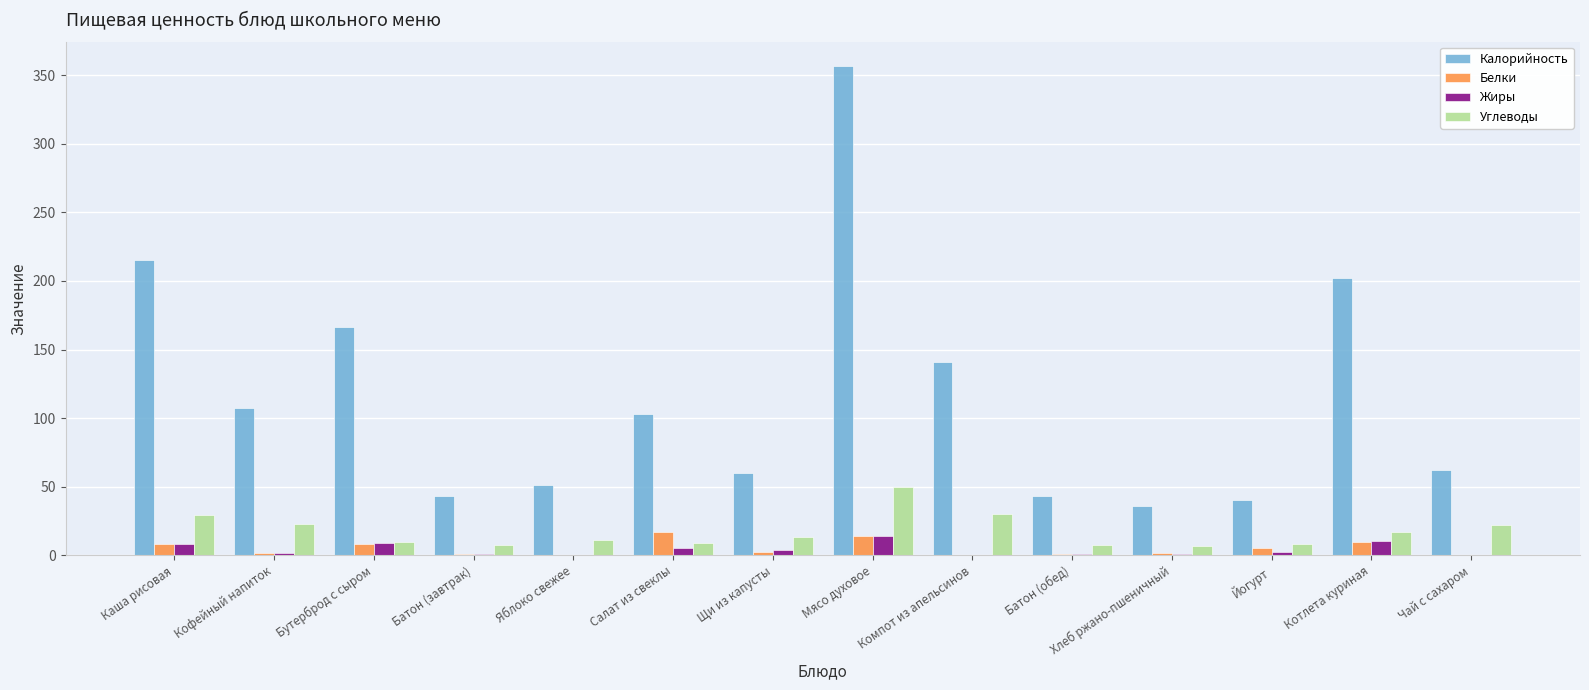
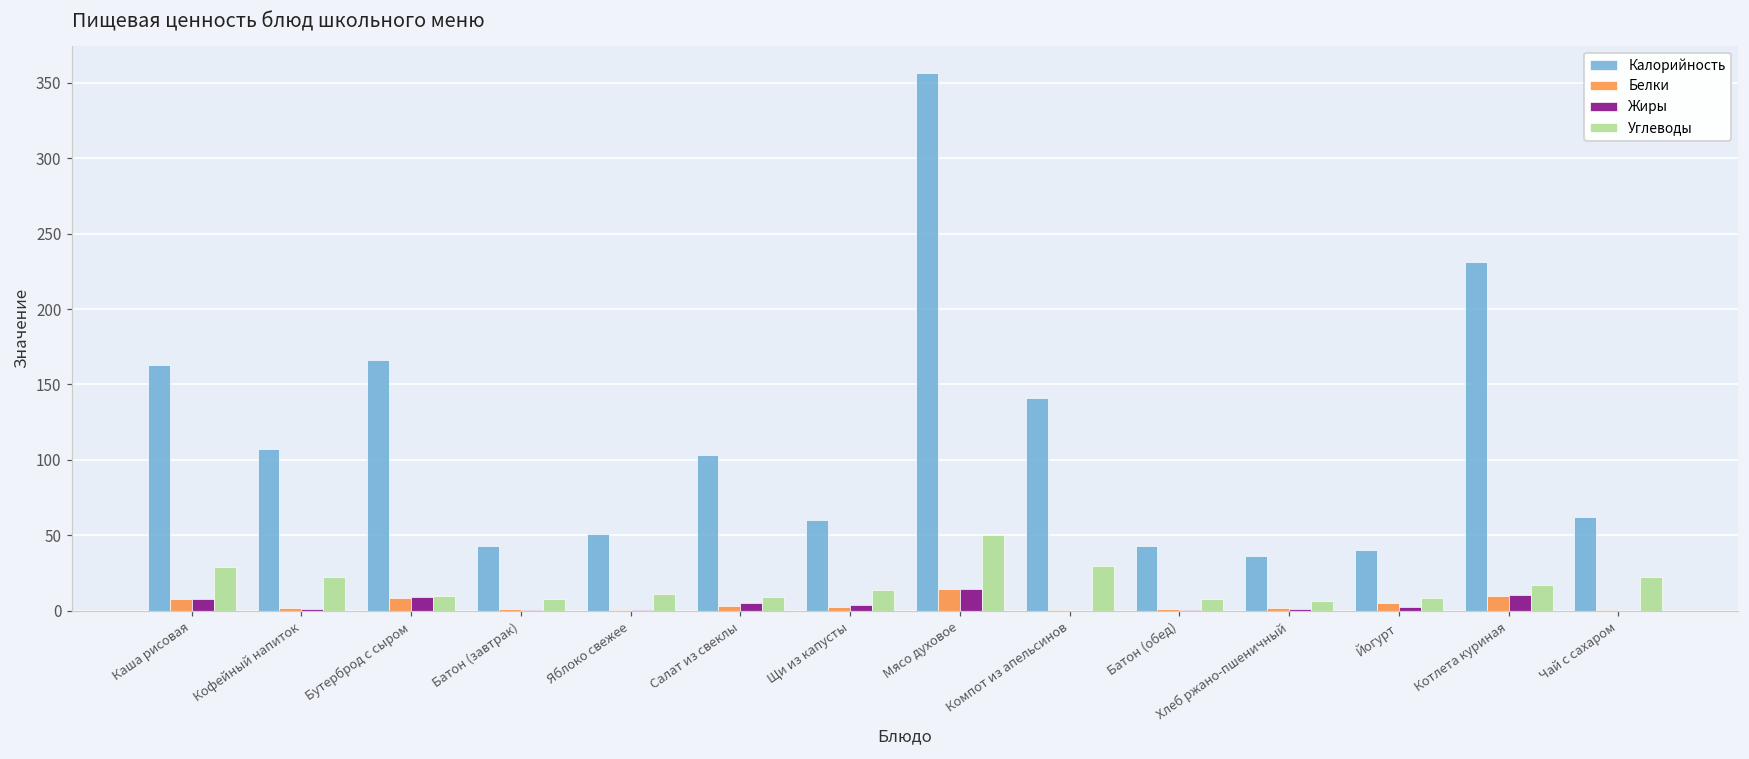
  {
    "Калорийность": {
-     "Каша рисовая": 215,
+     "Каша рисовая": 163,
      "Кофейный напиток": 107,
      "Бутерброд с сыром": 166,
      "Батон (завтрак)": 43,
      "Яблоко свежее": 51,
      "Салат из свеклы": 103,
      "Щи из капусты": 60,
      "Мясо духовое": 357,
      "Компот из апельсинов": 141,
      "Батон (обед)": 43,
      "Хлеб ржано-пшеничный": 36,
      "Йогурт": 40,
-     "Котлета куриная": 202,
+     "Котлета куриная": 231,
      "Чай с сахаром": 62
    },
    "Белки": {
      "Каша рисовая": 8,
      "Бутерброд с сыром": 8,
-     "Салат из свеклы": 17,
+     "Салат из свеклы": 3,
      "Щи из капусты": 2,
      "Мясо духовое": 14,
      "Йогурт": 5,
      "Котлета куриная": 10
    },
    "Жиры": {
      "Каша рисовая": 8,
      "Бутерброд с сыром": 9,
      "Салат из свеклы": 5,
      "Щи из капусты": 4,
      "Мясо духовое": 14,
      "Йогурт": 3,
      "Котлета куриная": 10
    },
    "Углеводы": {
      "Каша рисовая": 29,
      "Кофейный напиток": 22,
      "Бутерброд с сыром": 10,
      "Батон (завтрак)": 8,
      "Яблоко свежее": 11,
      "Салат из свеклы": 9,
      "Щи из капусты": 14,
      "Мясо духовое": 50,
      "Компот из апельсинов": 30,
      "Батон (обед)": 8,
      "Хлеб ржано-пшеничный": 7,
      "Йогурт": 9,
      "Котлета куриная": 17,
      "Чай с сахаром": 22
    }
  }
